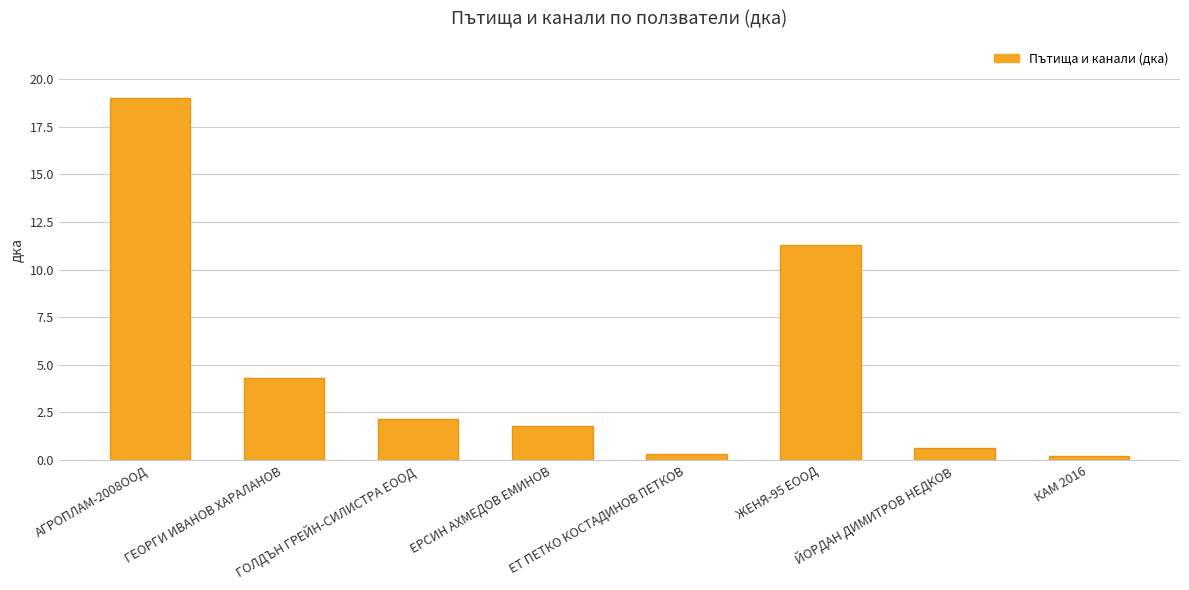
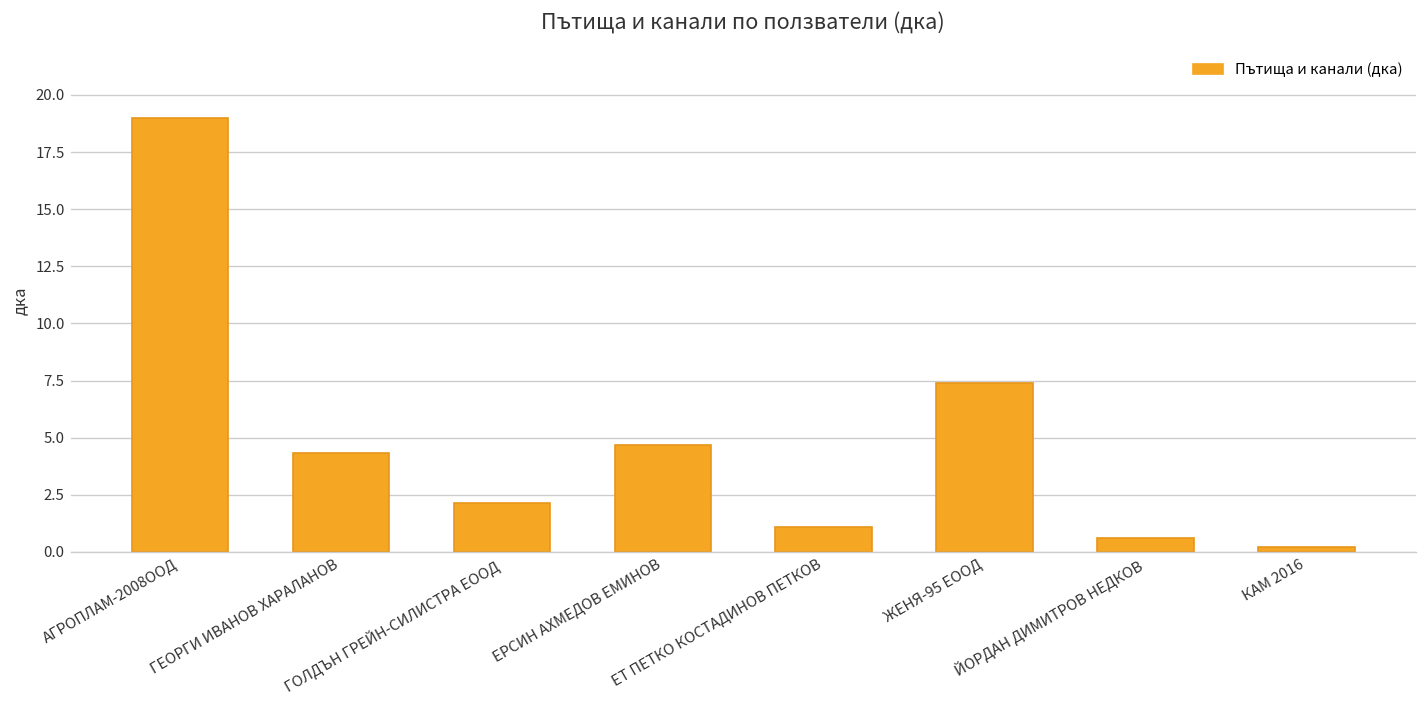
  {
    "АГРОПЛАМ-2008ООД": 19.0,
    "ГЕОРГИ ИВАНОВ ХАРАЛАНОВ": 4.3,
    "ГОЛДЪН ГРЕЙН-СИЛИСТРА ЕООД": 2.1,
-   "ЕРСИН АХМЕДОВ ЕМИНОВ": 1.8,
-   "ЕТ ПЕТКО КОСТАДИНОВ ПЕТКОВ": 0.3,
-   "ЖЕНЯ-95 ЕООД": 11.3,
+   "ЕРСИН АХМЕДОВ ЕМИНОВ": 4.7,
+   "ЕТ ПЕТКО КОСТАДИНОВ ПЕТКОВ": 1.1,
+   "ЖЕНЯ-95 ЕООД": 7.4,
    "ЙОРДАН ДИМИТРОВ НЕДКОВ": 0.6,
    "КАМ 2016": 0.2
  }
